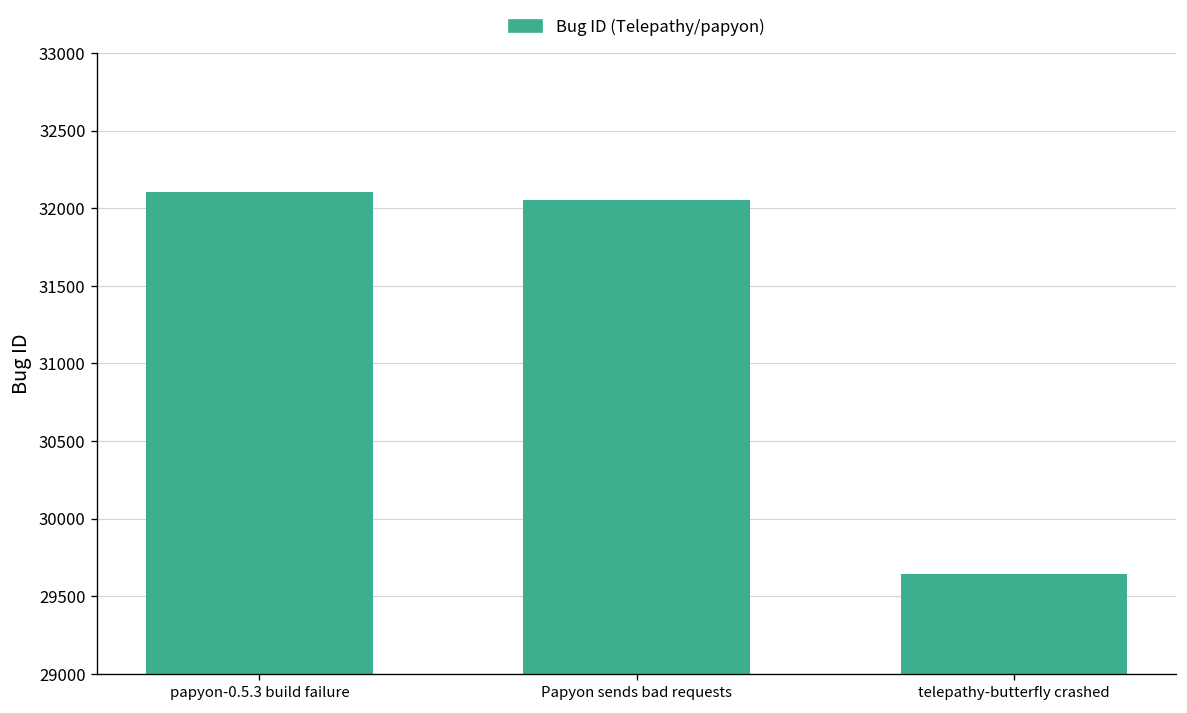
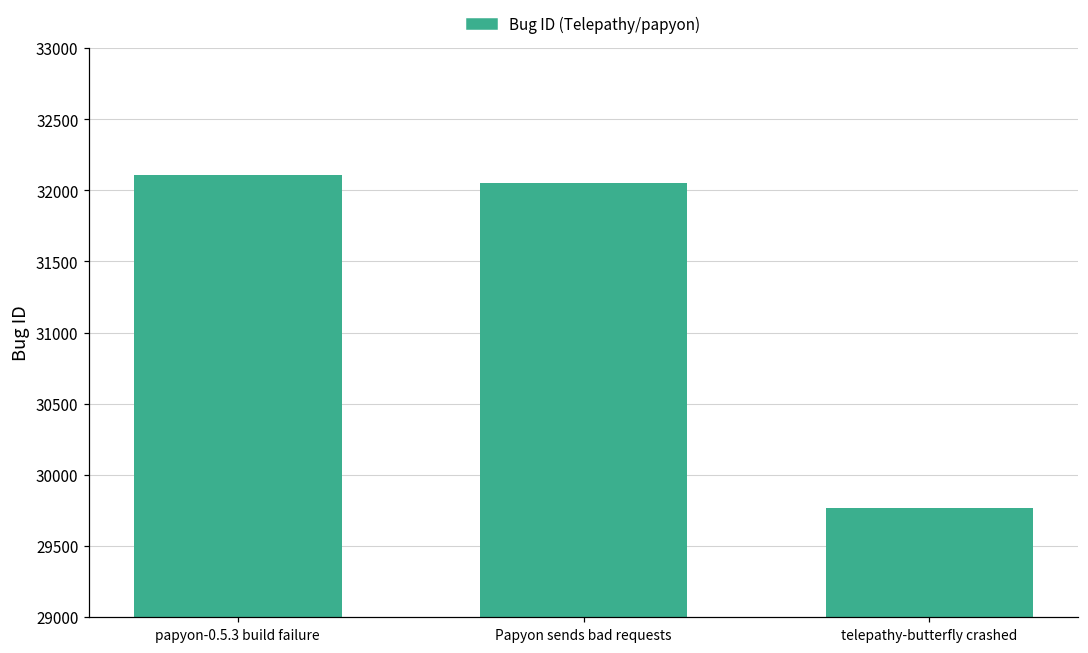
  {
    "papyon-0.5.3 build failure": 32100,
    "Papyon sends bad requests": 32050,
-   "telepathy-butterfly crashed": 29640
+   "telepathy-butterfly crashed": 29760
  }
